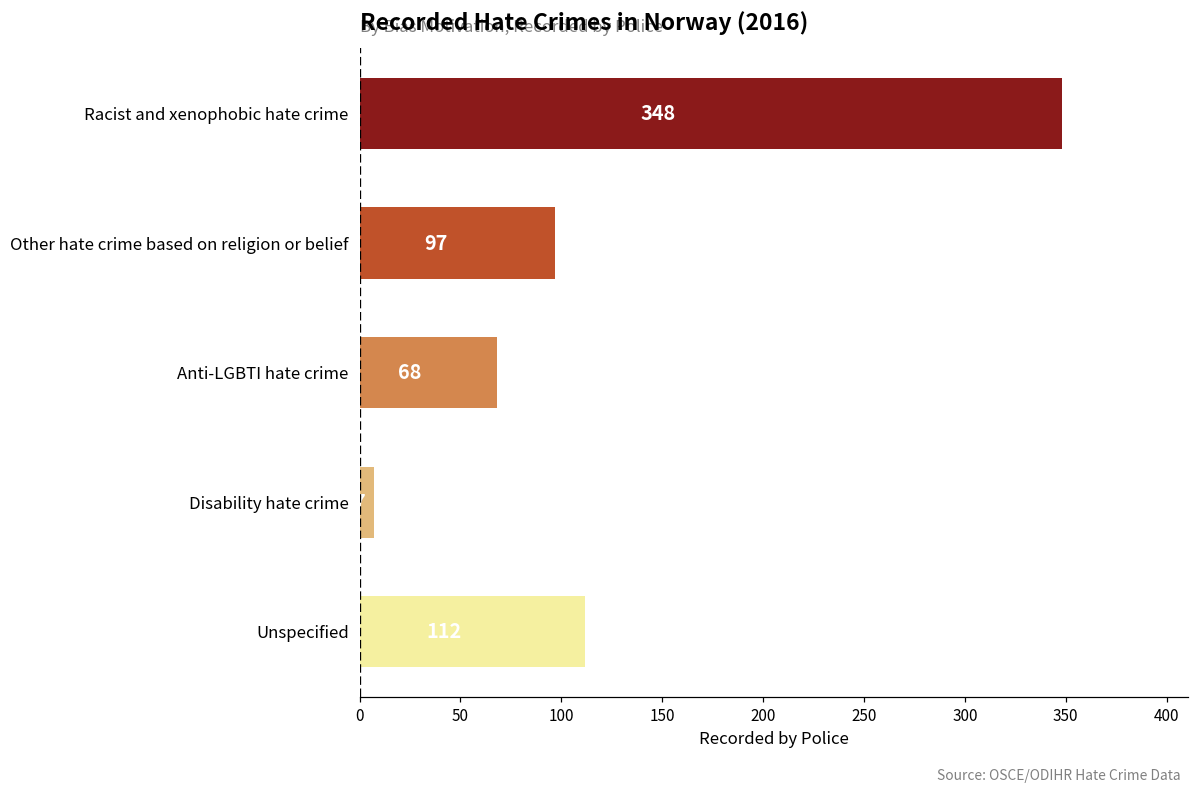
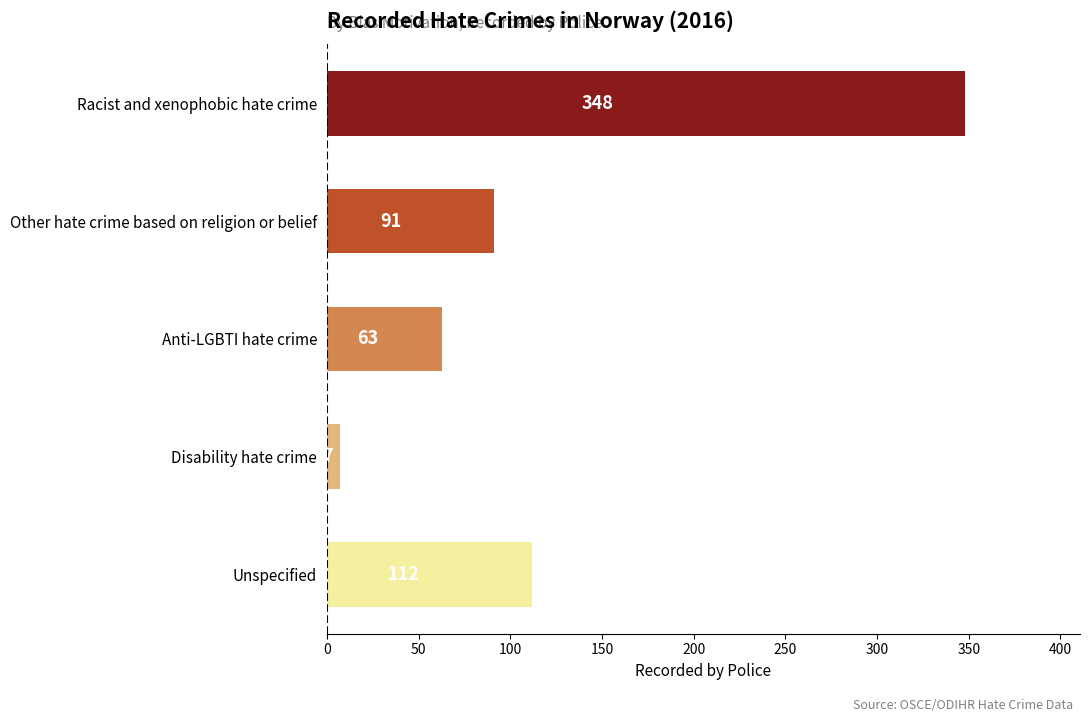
  {
    "Racist and xenophobic hate crime": 348,
-   "Other hate crime based on religion or belief": 97,
-   "Anti-LGBTI hate crime": 68,
+   "Other hate crime based on religion or belief": 91,
+   "Anti-LGBTI hate crime": 63,
    "Unspecified": 112
  }
